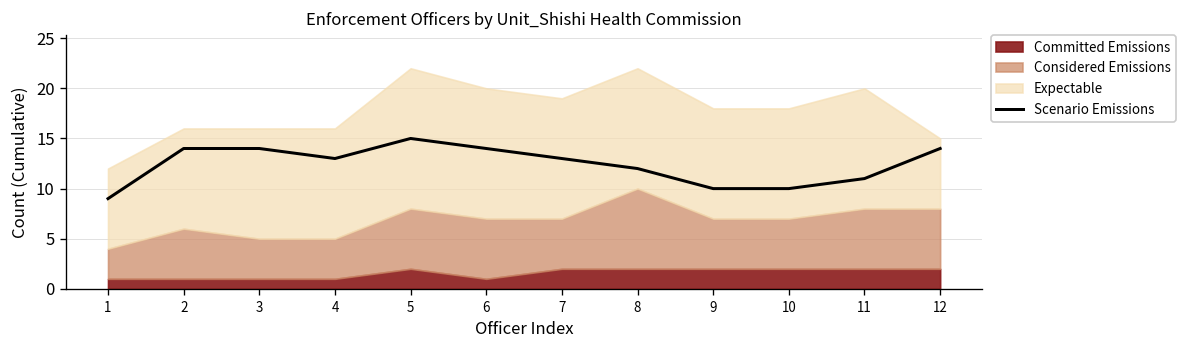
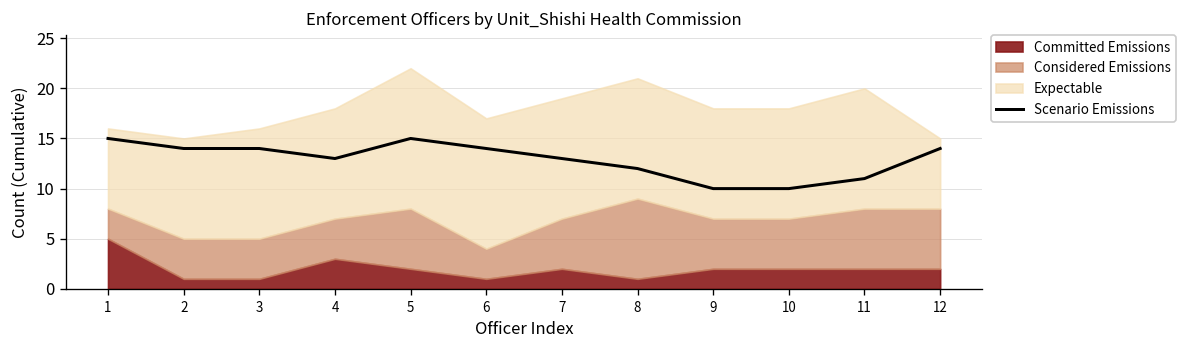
  {
    "Scenario Emissions": {
-     "1": 9,
+     "1": 15,
      "2": 14,
      "3": 14,
      "4": 13,
      "5": 15,
      "6": 14,
      "7": 13,
      "8": 12,
      "9": 10,
      "10": 10,
      "11": 11,
      "12": 14
    },
    "Committed Emissions": {
-     "1": 1,
+     "1": 5,
      "2": 1,
      "3": 1,
-     "4": 1,
+     "4": 3,
      "5": 2,
      "6": 1,
      "7": 2,
-     "8": 2,
+     "8": 1,
      "9": 2,
      "10": 2,
      "11": 2,
      "12": 2
    },
    "Considered Emissions": {
-     "2": 5,
-     "6": 6
+     "2": 4,
+     "6": 3
    },
    "Expectable": {
      "1": 8,
      "2": 10,
      "3": 11,
      "4": 11,
      "5": 14,
      "6": 13,
      "7": 12,
      "8": 12,
      "9": 11,
      "10": 11,
      "11": 12,
      "12": 7
    }
  }
